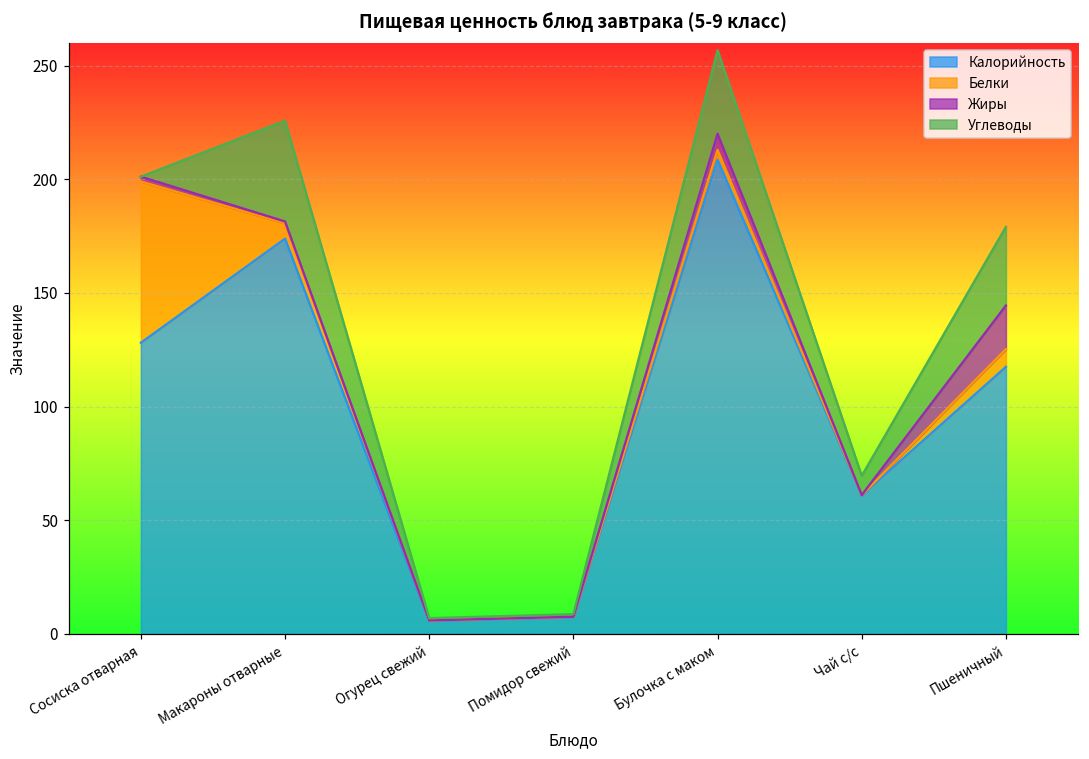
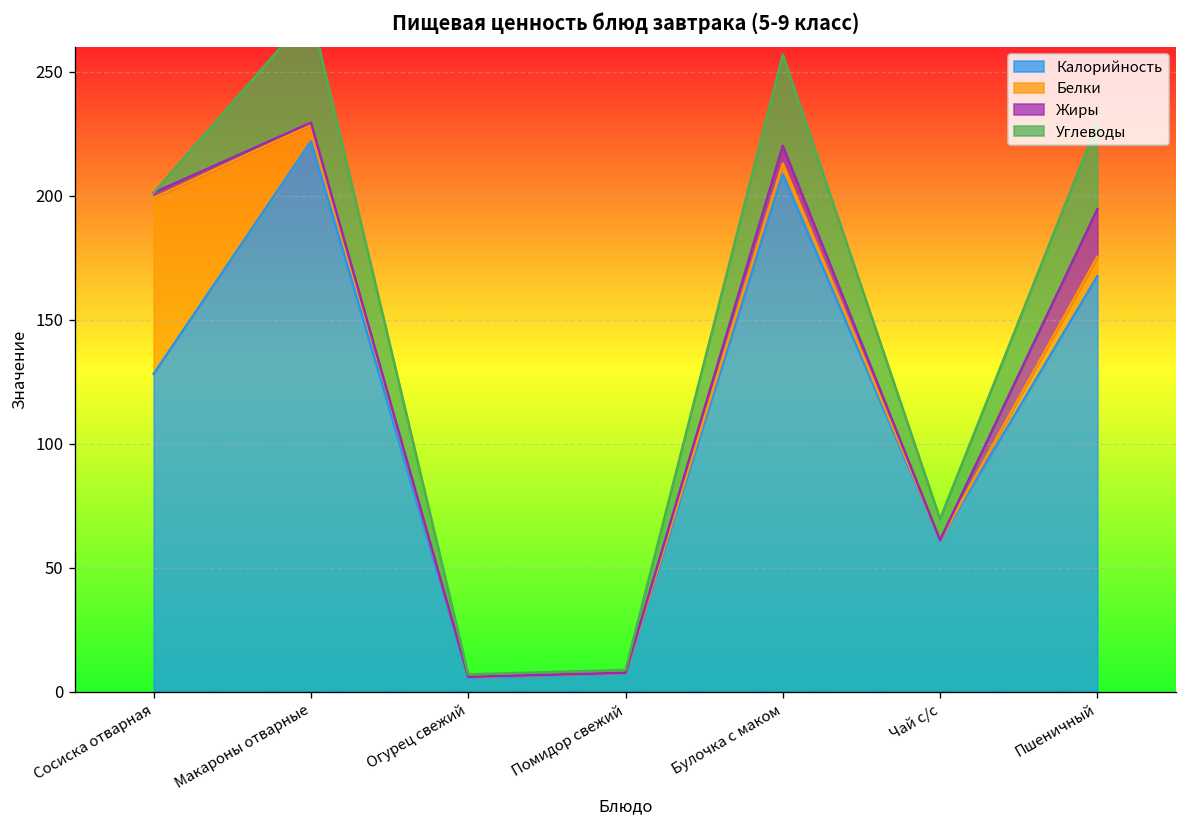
  {
    "Калорийность": {
      "Сосиска отварная": 128,
-     "Макароны отварные": 174,
+     "Макароны отварные": 222,
      "Булочка с маком": 209,
-     "Пшеничный": 118
+     "Пшеничный": 168
    },
    "Белки": {
      "Сосиска отварная": 71,
      "Булочка с маком": 4,
      "Пшеничный": 8
    },
    "Жиры": {
      "Булочка с маком": 7,
      "Пшеничный": 19
    },
    "Углеводы": {
      "Булочка с маком": 37,
      "Чай с/с": 8
    }
  }
